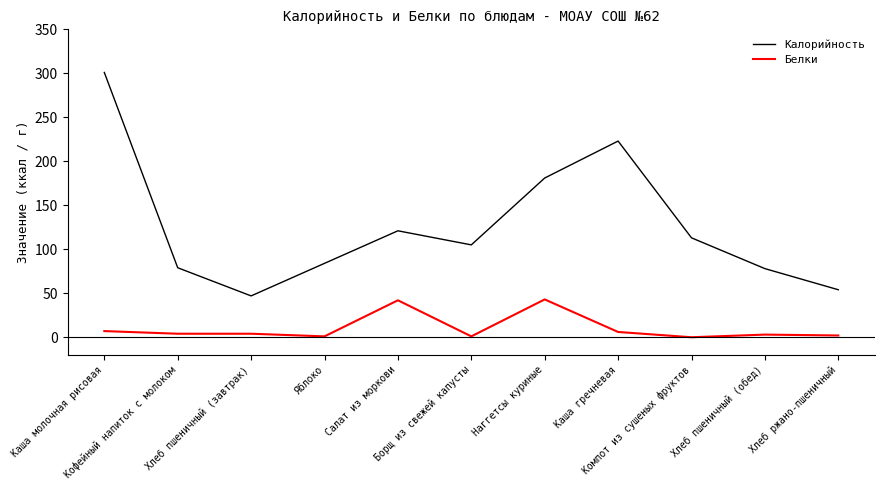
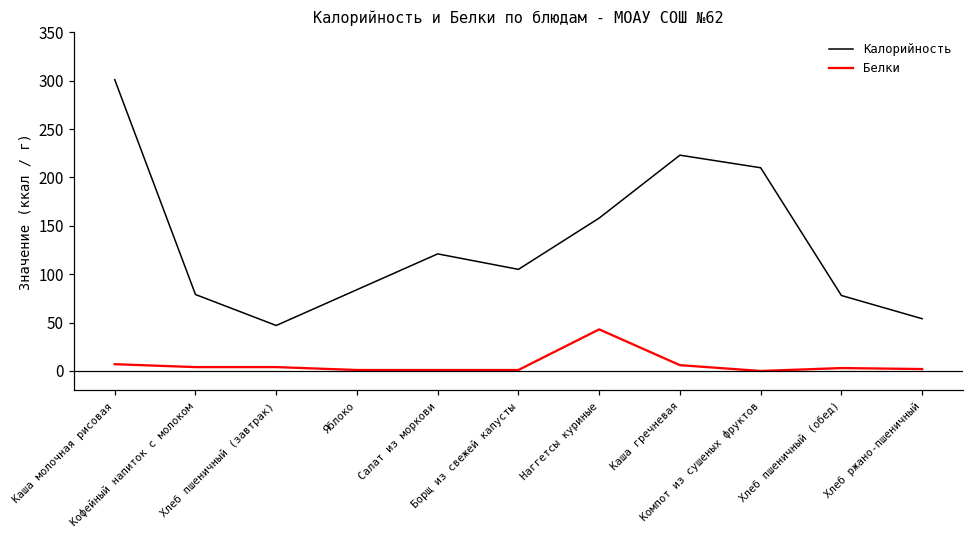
  {
    "Калорийность": {
      "Каша молочная рисовая": 300,
      "Кофейный напиток с молоком": 80,
      "Хлеб пшеничный (завтрак)": 50,
      "Яблоко": 80,
      "Салат из моркови": 120,
      "Борщ из свежей капусты": 110,
-     "Наггетсы куриные": 180,
+     "Наггетсы куриные": 160,
      "Каша гречневая": 220,
-     "Компот из сушеных фруктов": 110,
+     "Компот из сушеных фруктов": 210,
      "Хлеб пшеничный (обед)": 80,
      "Хлеб ржано-пшеничный": 50
    },
    "Белки": {
      "Каша молочная рисовая": 10,
      "Кофейный напиток с молоком": 0,
      "Хлеб пшеничный (завтрак)": 0,
      "Яблоко": 0,
-     "Салат из моркови": 40,
+     "Салат из моркови": 0,
      "Борщ из свежей капусты": 0,
      "Наггетсы куриные": 40,
      "Каша гречневая": 10,
      "Компот из сушеных фруктов": 0,
      "Хлеб пшеничный (обед)": 0,
      "Хлеб ржано-пшеничный": 0
    }
  }
